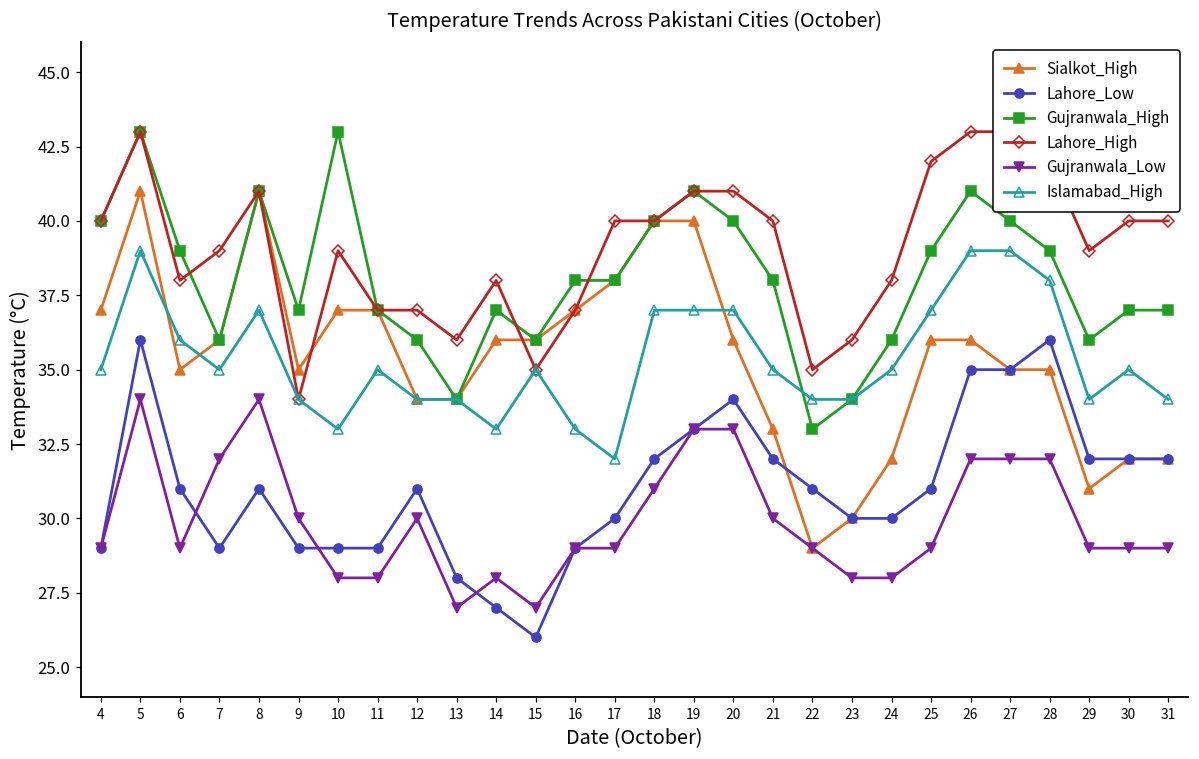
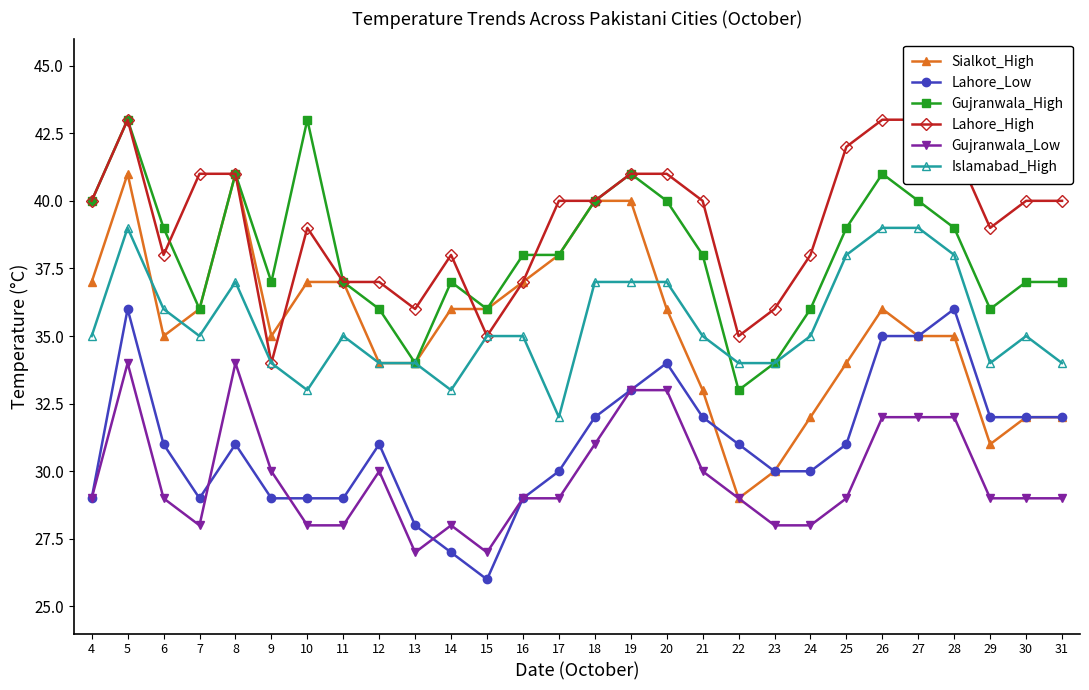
  {
    "Sialkot_High": {
      "4": 37,
      "5": 41,
      "6": 35,
      "9": 35,
      "10": 37,
      "14": 36,
      "19": 40,
      "20": 36,
      "21": 33,
      "24": 32,
-     "25": 36,
+     "25": 34,
      "26": 36,
      "28": 35,
      "29": 31
    },
    "Lahore_Low": {
      "5": 36,
      "6": 31,
      "7": 29,
      "8": 31,
      "9": 29,
      "10": 29,
      "11": 29,
      "12": 31,
      "13": 28,
      "14": 27,
      "15": 26,
      "17": 30,
      "18": 32,
      "20": 34,
      "21": 32,
      "22": 31,
      "24": 30,
      "25": 31,
      "26": 35,
      "28": 36,
      "29": 32
    },
    "Gujranwala_High": {
      "6": 39,
      "9": 37,
      "10": 43,
      "12": 36,
      "14": 37,
      "16": 38,
      "20": 40,
      "21": 38,
      "22": 33,
      "24": 36,
      "25": 39,
      "26": 41,
      "27": 40,
      "28": 39,
      "29": 36,
      "30": 37,
      "31": 37
    },
    "Lahore_High": {
      "6": 38,
-     "7": 39,
+     "7": 41,
      "10": 39,
      "12": 37,
      "13": 36,
      "14": 38,
      "17": 40,
      "20": 41,
      "21": 40,
      "22": 35,
      "23": 36,
      "24": 38,
      "25": 42,
      "26": 43,
      "29": 39,
      "30": 40,
      "31": 40
    },
    "Gujranwala_Low": {
      "5": 34,
      "6": 29,
-     "7": 32,
+     "7": 28,
      "8": 34,
      "9": 30,
      "10": 28,
      "11": 28,
      "12": 30,
      "13": 27,
      "14": 28,
      "15": 27,
      "17": 29,
      "18": 31,
      "20": 33,
      "21": 30,
      "23": 28,
      "24": 28,
      "25": 29,
      "26": 32,
      "27": 32,
      "28": 32,
      "29": 29,
      "30": 29,
      "31": 29
    },
    "Islamabad_High": {
      "4": 35,
      "5": 39,
      "6": 36,
      "7": 35,
      "8": 37,
      "10": 33,
      "11": 35,
      "14": 33,
-     "16": 33,
+     "16": 35,
      "17": 32,
      "18": 37,
      "19": 37,
      "20": 37,
      "21": 35,
      "22": 34,
      "24": 35,
-     "25": 37,
+     "25": 38,
      "26": 39,
      "27": 39,
      "28": 38,
      "29": 34,
      "30": 35,
      "31": 34
    }
  }
